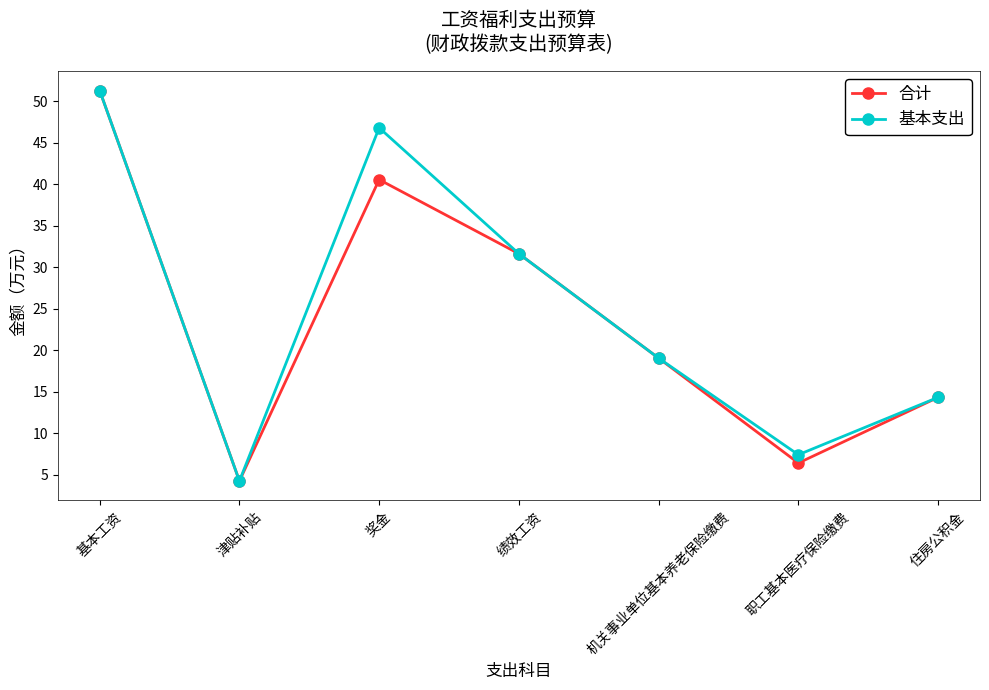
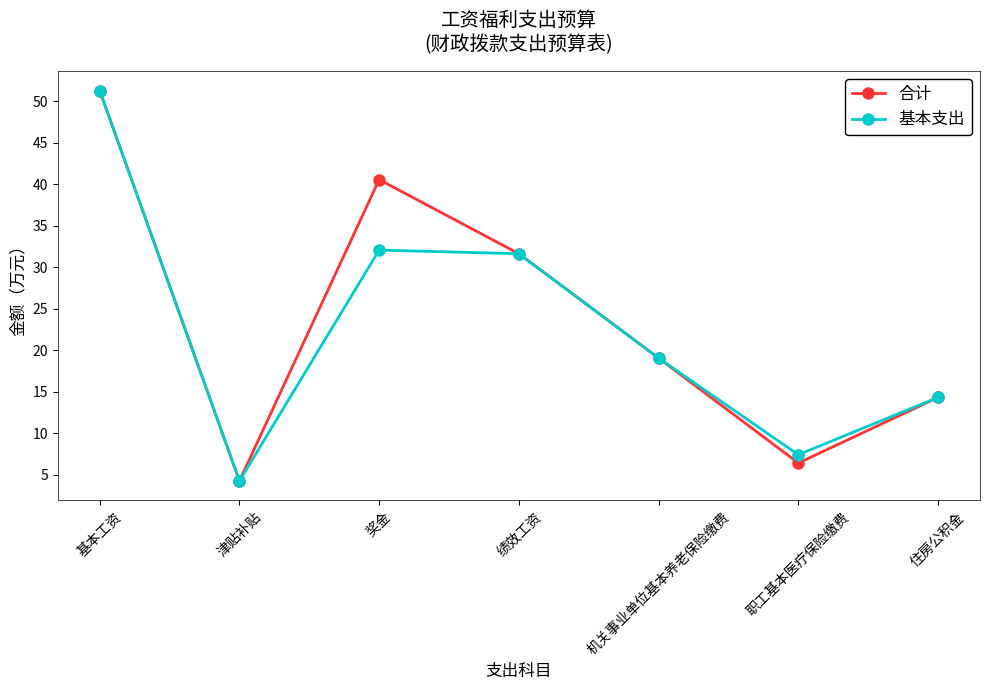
  {
    "合计": {
      "奖金": 41,
      "职工基本医疗保险缴费": 6
    },
    "基本支出": {
-     "奖金": 47,
+     "奖金": 32,
      "职工基本医疗保险缴费": 7
    }
  }
